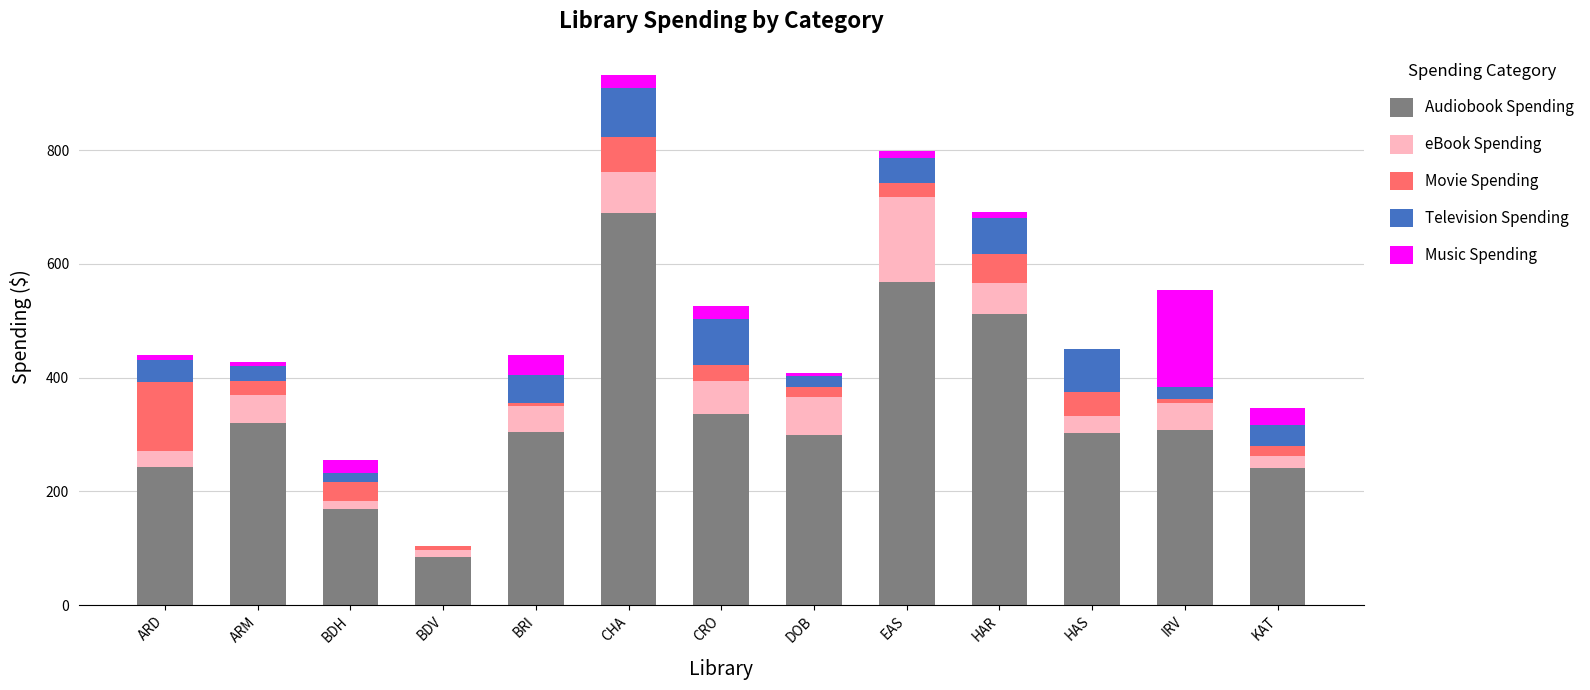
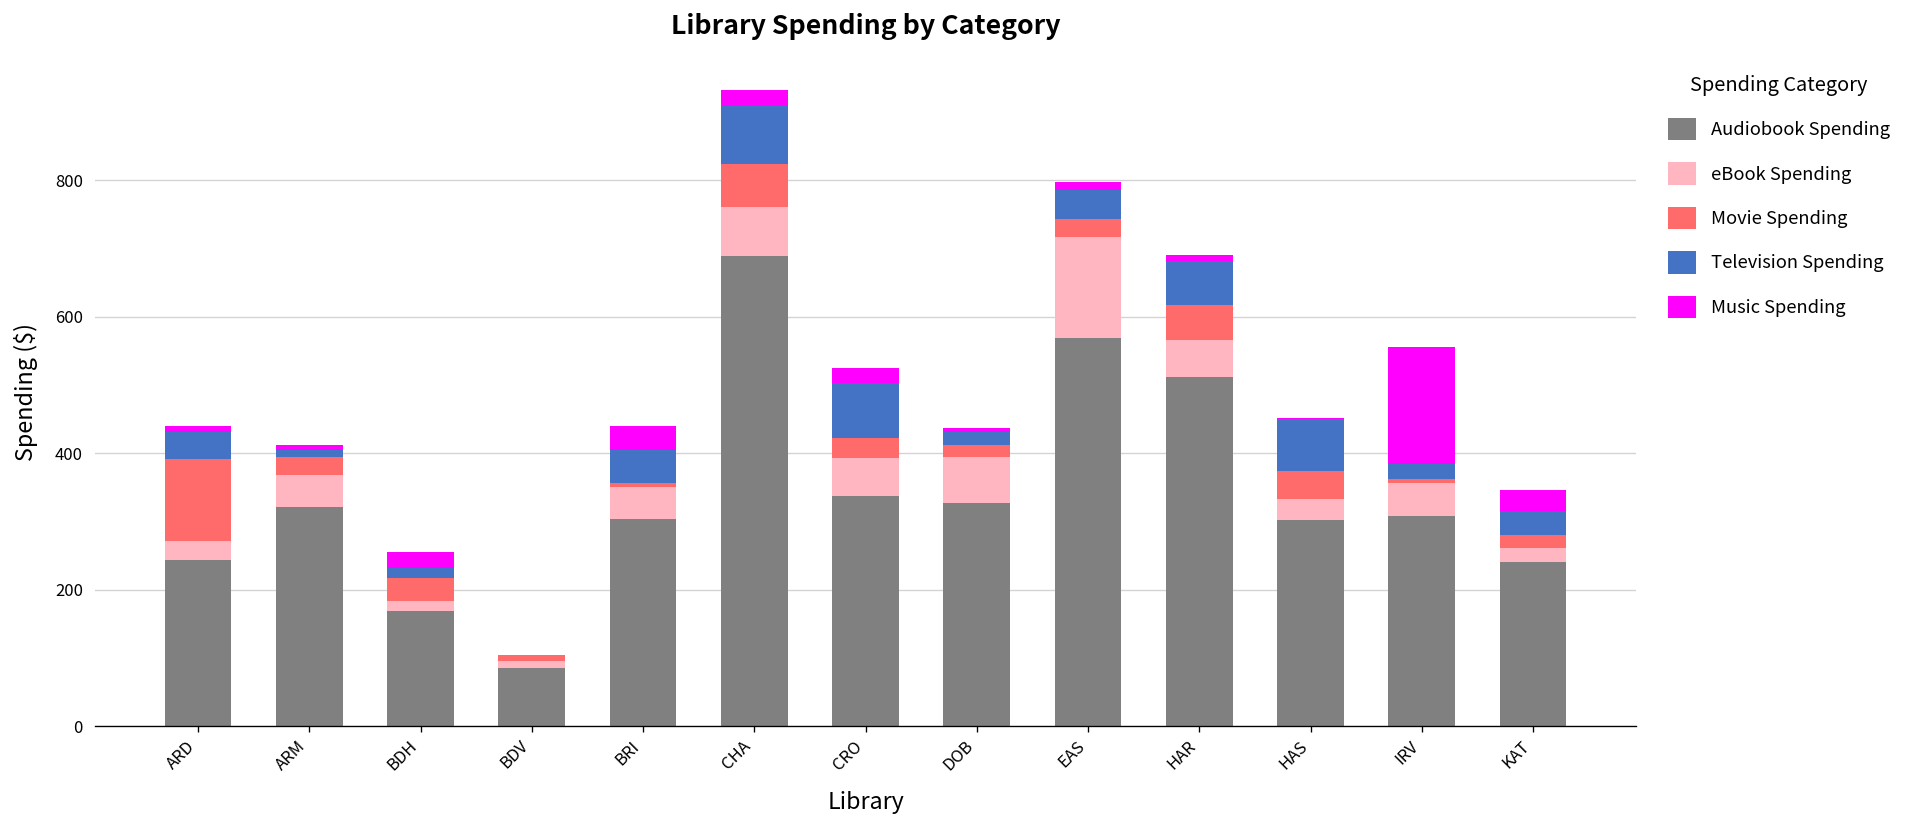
  {
    "Audiobook Spending": {
      "ARD": 240,
      "ARM": 320,
      "BDH": 170,
      "BDV": 80,
      "BRI": 300,
      "CHA": 690,
      "CRO": 340,
-     "DOB": 300,
+     "DOB": 330,
      "EAS": 570,
      "HAR": 510,
      "HAS": 300,
      "IRV": 310,
      "KAT": 240
    },
    "eBook Spending": {
      "ARD": 30,
      "ARM": 50,
      "BDH": 10,
      "BDV": 10,
      "BRI": 50,
      "CHA": 70,
      "CRO": 60,
      "DOB": 70,
      "EAS": 150,
      "HAR": 50,
      "HAS": 30,
      "IRV": 50,
      "KAT": 20
    },
    "Movie Spending": {
      "ARD": 120,
      "ARM": 30,
      "BDH": 30,
      "BDV": 10,
      "BRI": 0,
      "CHA": 60,
      "CRO": 30,
      "DOB": 20,
      "EAS": 30,
      "HAR": 50,
      "HAS": 40,
      "IRV": 10,
      "KAT": 20
    },
    "Television Spending": {
      "ARD": 40,
-     "ARM": 30,
+     "ARM": 10,
      "BDH": 20,
      "BDV": 0,
      "BRI": 50,
      "CHA": 90,
      "CRO": 80,
      "DOB": 20,
      "EAS": 40,
      "HAR": 60,
      "HAS": 80,
      "IRV": 20,
      "KAT": 40
    },
    "Music Spending": {
      "ARD": 10,
      "ARM": 10,
      "BDH": 20,
      "BDV": 0,
      "BRI": 30,
      "CHA": 20,
      "CRO": 20,
      "DOB": 10,
      "EAS": 10,
      "HAR": 10,
      "IRV": 170,
      "KAT": 30
    }
  }
